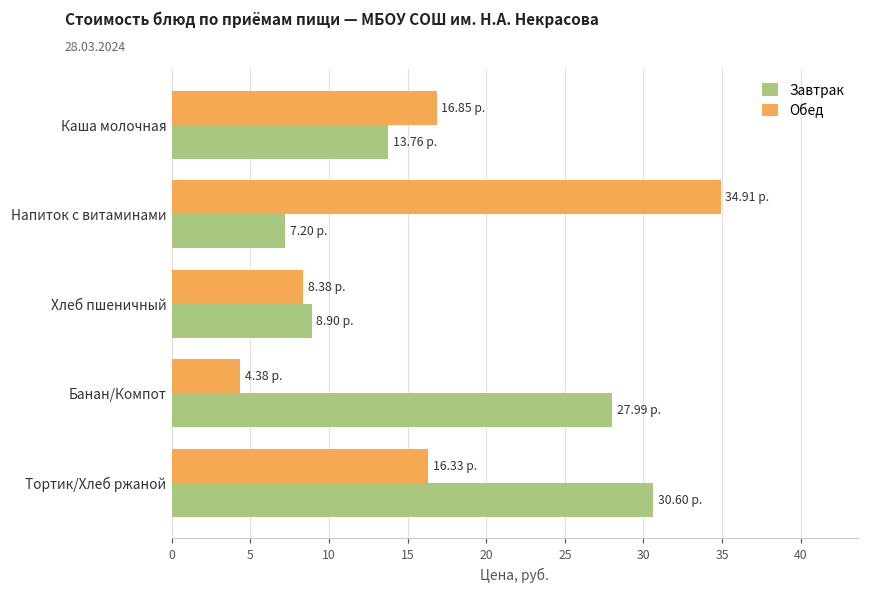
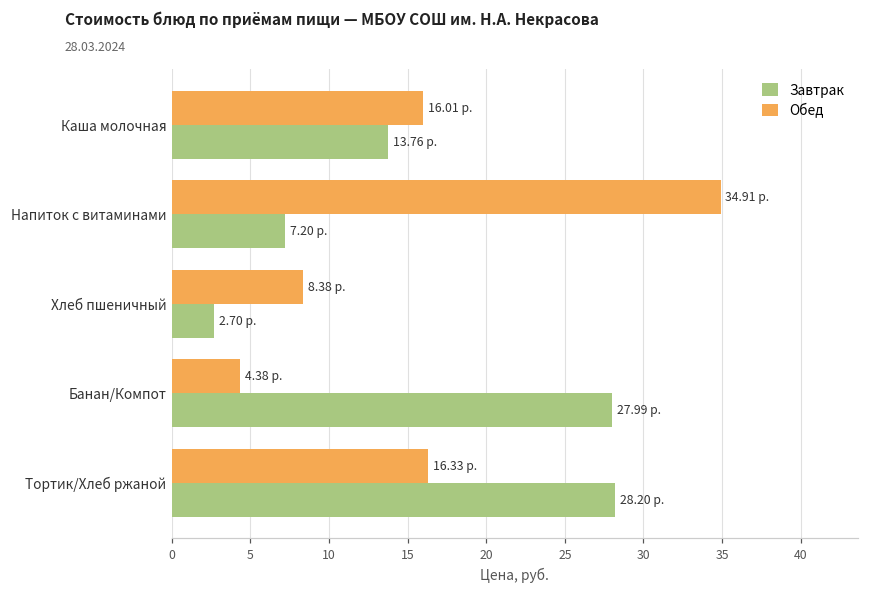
  {
    "Завтрак": {
      "Каша молочная": 13.76,
      "Напиток с витаминами": 7.20,
-     "Хлеб пшеничный": 8.90,
+     "Хлеб пшеничный": 2.70,
      "Банан/Компот": 27.99,
-     "Тортик/Хлеб ржаной": 30.60
+     "Тортик/Хлеб ржаной": 28.20
    },
    "Обед": {
-     "Каша молочная": 16.85,
+     "Каша молочная": 16.01,
      "Напиток с витаминами": 34.91,
      "Хлеб пшеничный": 8.38,
      "Банан/Компот": 4.38,
      "Тортик/Хлеб ржаной": 16.33
    }
  }
